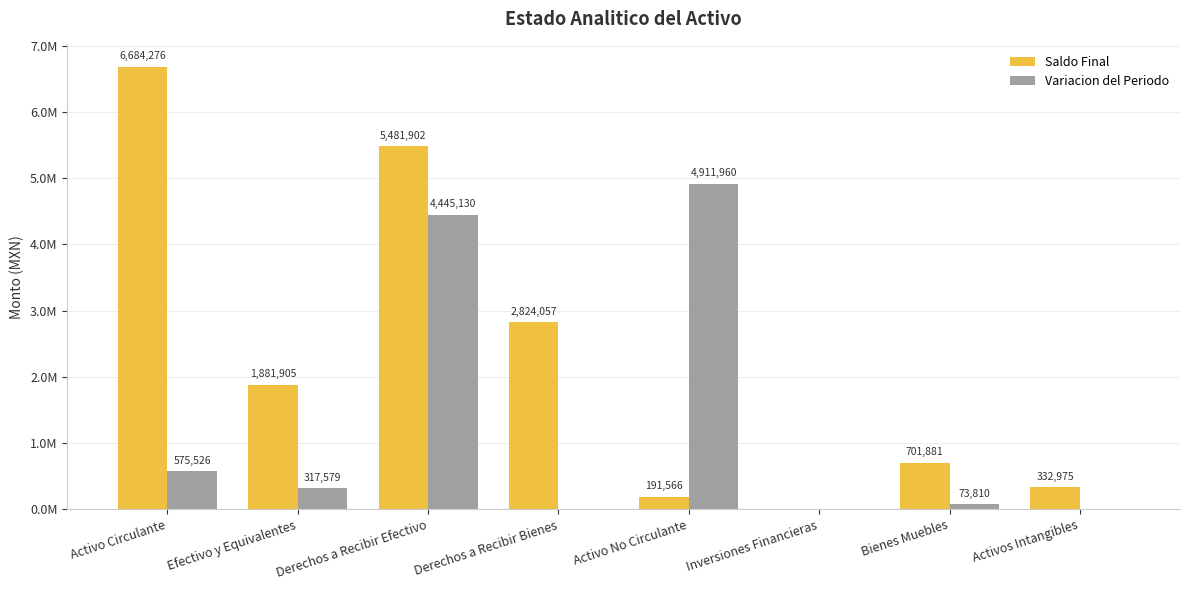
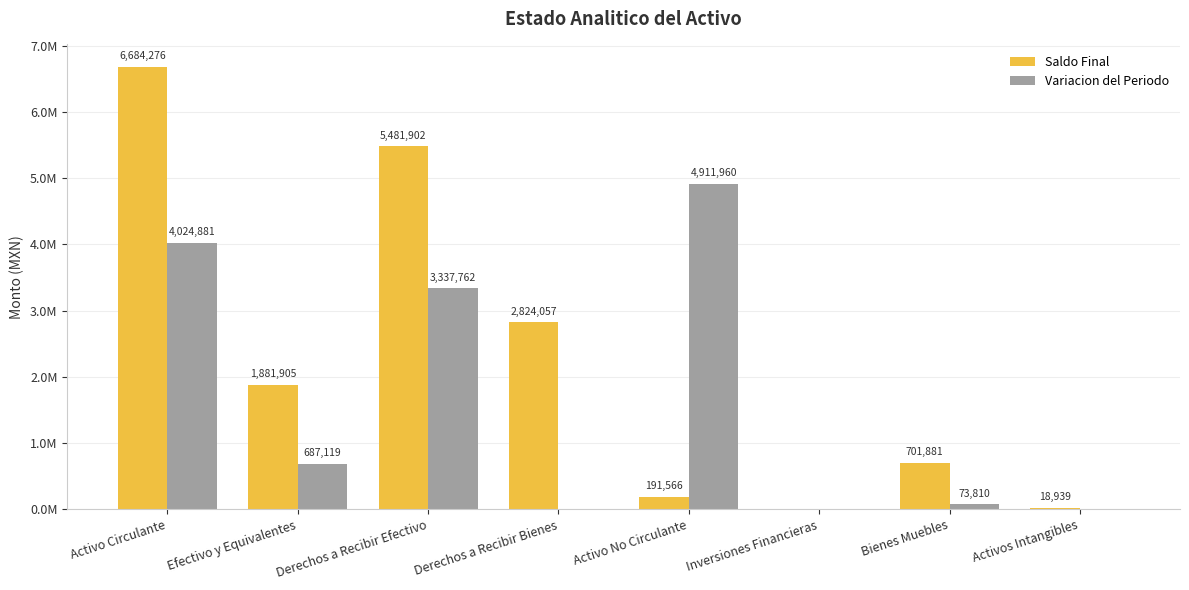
  {
    "Saldo Final": {
      "Activo Circulante": "6,684,276",
      "Efectivo y Equivalentes": "1,881,905",
      "Derechos a Recibir Efectivo": "5,481,902",
      "Derechos a Recibir Bienes": "2,824,057",
      "Activo No Circulante": "191,566",
      "Bienes Muebles": "701,881",
-     "Activos Intangibles": "332,975"
+     "Activos Intangibles": "18,939"
    },
    "Variacion del Periodo": {
-     "Activo Circulante": "575,526",
-     "Efectivo y Equivalentes": "317,579",
-     "Derechos a Recibir Efectivo": "4,445,130",
+     "Activo Circulante": "4,024,881",
+     "Efectivo y Equivalentes": "687,119",
+     "Derechos a Recibir Efectivo": "3,337,762",
      "Activo No Circulante": "4,911,960",
      "Bienes Muebles": "73,810"
    }
  }
